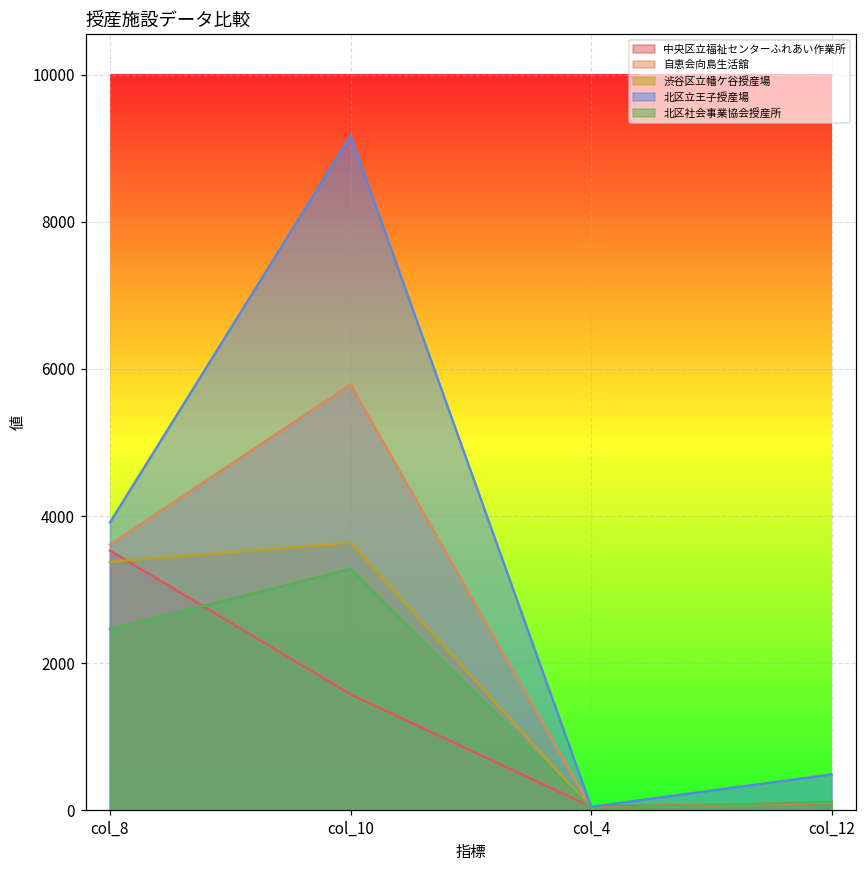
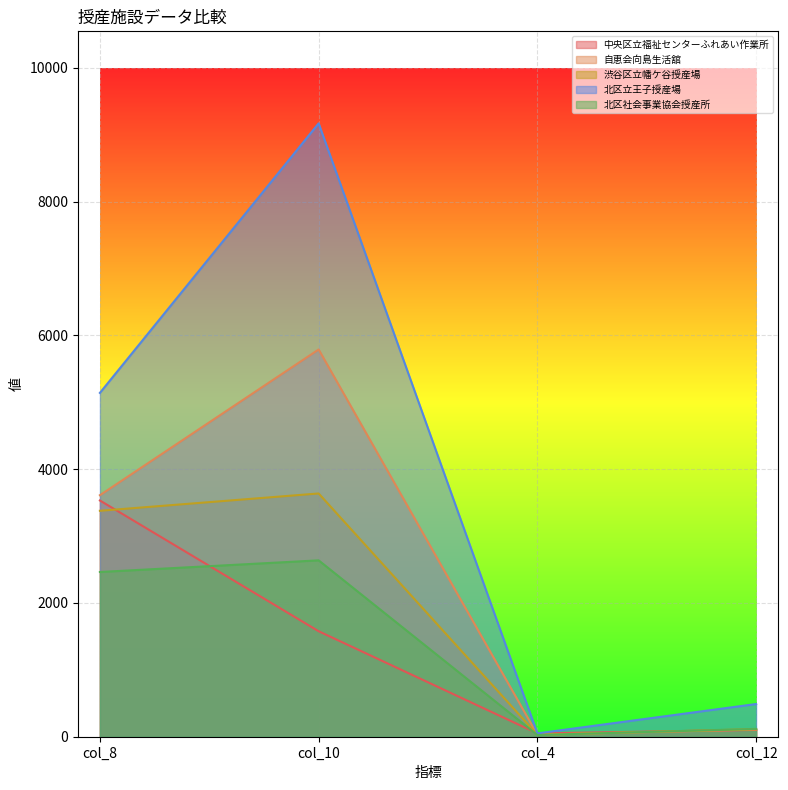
  {
    "北区立王子授産場": {
-     "col_8": 3900,
+     "col_8": 5100,
      "col_10": 9200,
      "col_12": 500
    },
    "北区社会事業協会授産所": {
      "col_8": 2500,
-     "col_10": 3300
+     "col_10": 2600
    }
  }
